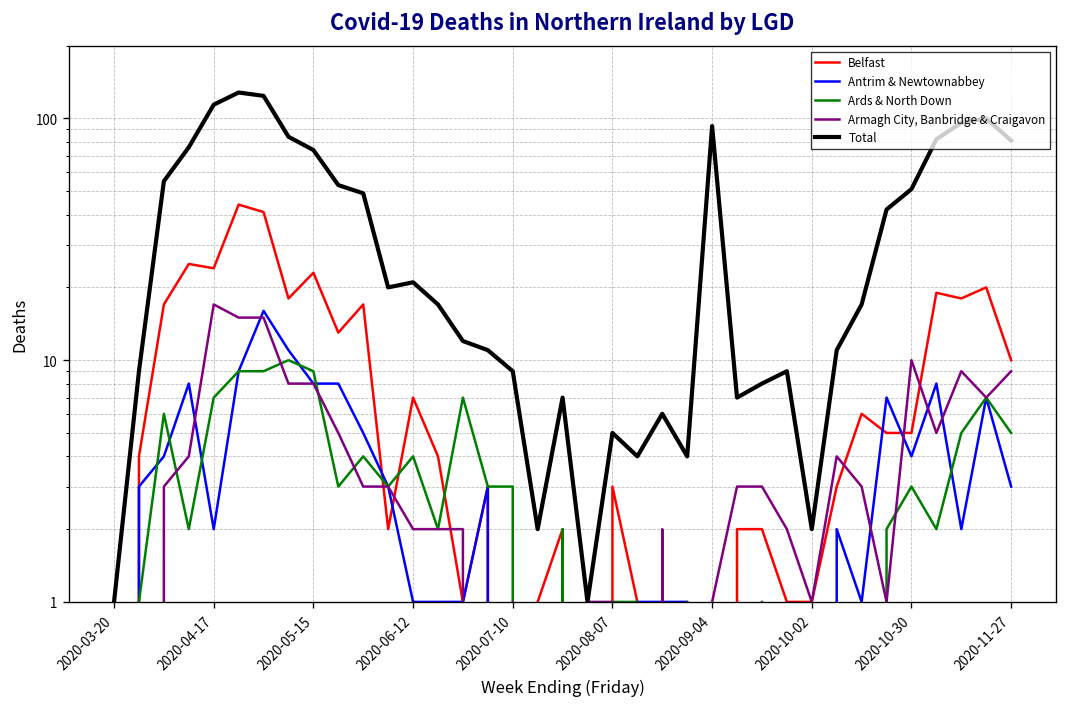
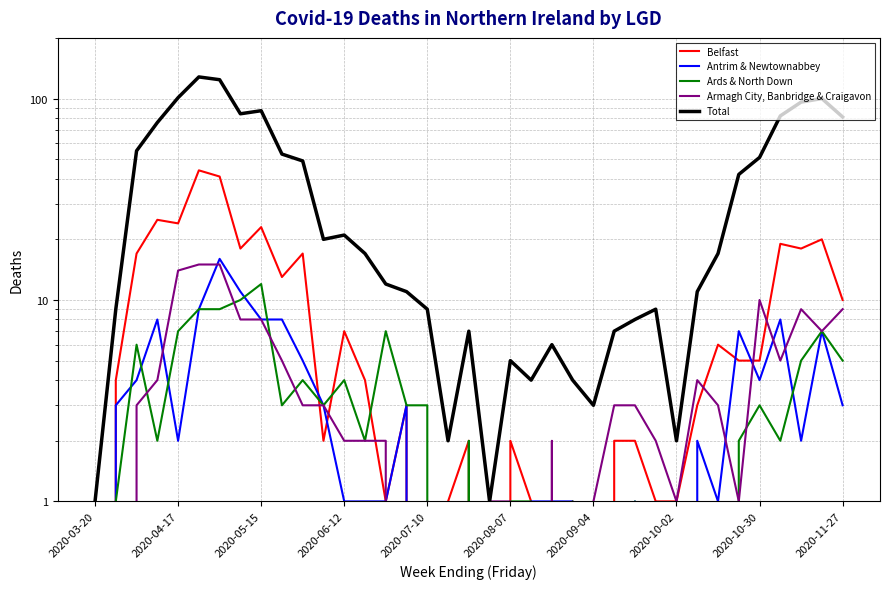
  {
    "Belfast": {
      "2020-04-17": 24,
      "2020-05-15": 23,
      "2020-06-12": 7,
-     "2020-08-07": 3,
+     "2020-08-07": 2,
      "2020-10-30": 5,
      "2020-11-27": 10
    },
    "Antrim & Newtownabbey": {
      "2020-04-17": 2,
      "2020-06-12": 1,
      "2020-10-30": 4,
      "2020-11-27": 3
    },
    "Ards & North Down": {
      "2020-04-17": 7,
-     "2020-05-15": 9,
+     "2020-05-15": 12,
      "2020-06-12": 4,
      "2020-07-10": 3,
      "2020-10-30": 3,
      "2020-11-27": 5
    },
    "Armagh City, Banbridge & Craigavon": {
-     "2020-04-17": 17,
+     "2020-04-17": 14,
      "2020-06-12": 2,
      "2020-07-10": 1,
      "2020-09-04": 1,
      "2020-10-30": 10,
      "2020-11-27": 9
    },
    "Total": {
      "2020-03-20": 1,
-     "2020-04-17": 110,
-     "2020-05-15": 74,
+     "2020-04-17": 100,
+     "2020-05-15": 87,
      "2020-06-12": 21,
      "2020-07-10": 9,
      "2020-08-07": 5,
-     "2020-09-04": 90,
+     "2020-09-04": 3,
      "2020-10-02": 2,
      "2020-10-30": 51
    }
  }
